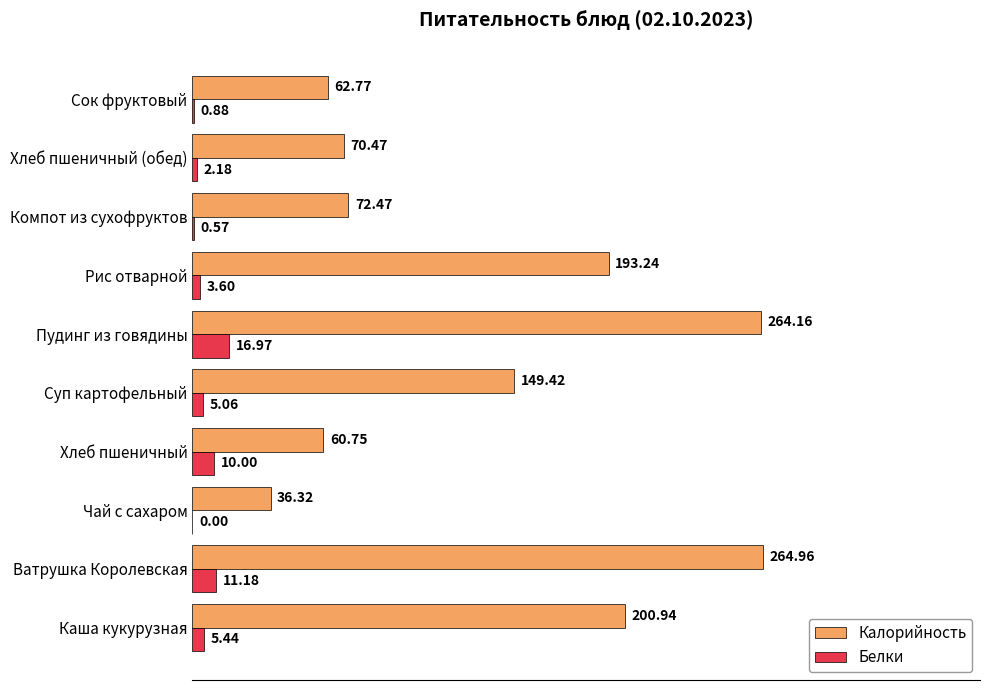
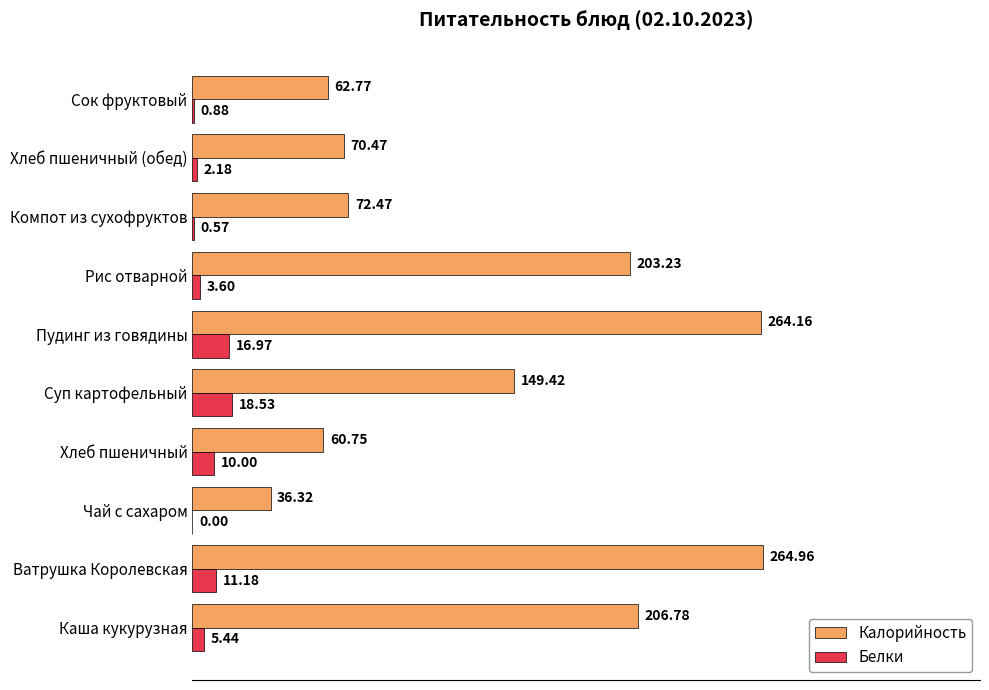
  {
    "Калорийность": {
      "Сок фруктовый": 62.77,
      "Хлеб пшеничный (обед)": 70.47,
      "Компот из сухофруктов": 72.47,
-     "Рис отварной": 193.24,
+     "Рис отварной": 203.23,
      "Пудинг из говядины": 264.16,
      "Суп картофельный": 149.42,
      "Хлеб пшеничный": 60.75,
      "Чай с сахаром": 36.32,
      "Ватрушка Королевская": 264.96,
-     "Каша кукурузная": 200.94
+     "Каша кукурузная": 206.78
    },
    "Белки": {
      "Сок фруктовый": 0.88,
      "Хлеб пшеничный (обед)": 2.18,
      "Компот из сухофруктов": 0.57,
      "Рис отварной": 3.60,
      "Пудинг из говядины": 16.97,
-     "Суп картофельный": 5.06,
+     "Суп картофельный": 18.53,
      "Хлеб пшеничный": 10.00,
      "Чай с сахаром": 0.00,
      "Ватрушка Королевская": 11.18,
      "Каша кукурузная": 5.44
    }
  }
